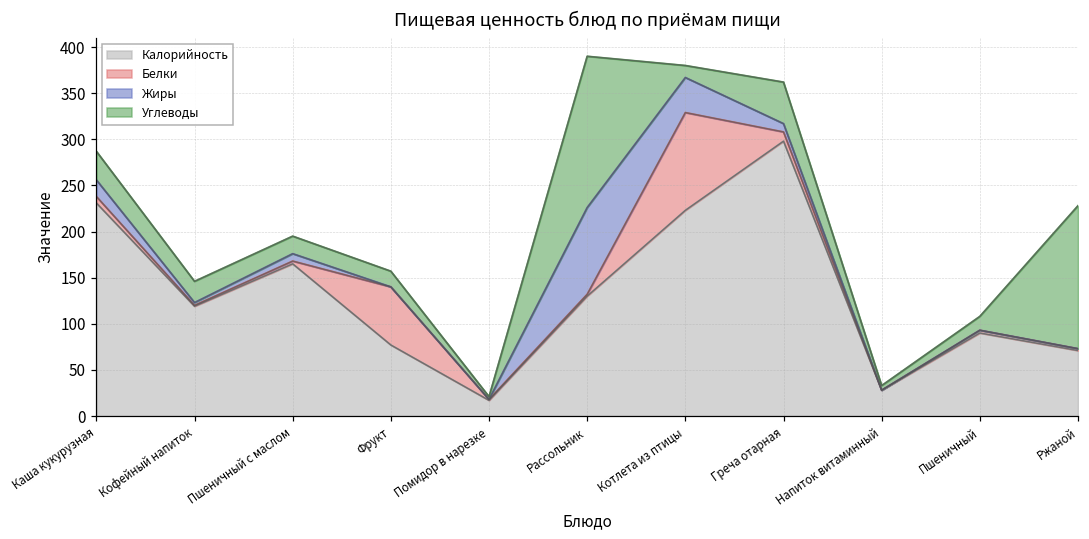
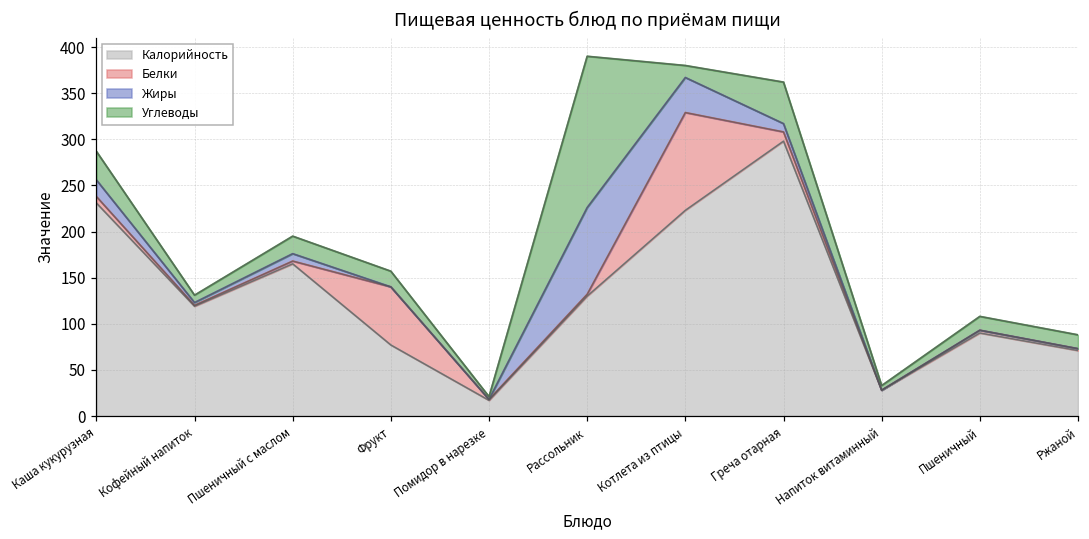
  {
    "Калорийность": {
      "Каша кукурузная": 230,
      "Пшеничный с маслом": 170,
      "Фрукт": 80,
      "Котлета из птицы": 220,
      "Греча отарная": 300,
      "Пшеничный": 90
    },
    "Белки": {
      "Каша кукурузная": 10,
      "Пшеничный с маслом": 0,
      "Котлета из птицы": 110,
      "Греча отарная": 10
    },
    "Жиры": {
      "Каша кукурузная": 20,
      "Пшеничный с маслом": 10,
      "Рассольник": 90,
      "Котлета из птицы": 40,
      "Греча отарная": 10
    },
    "Углеводы": {
      "Каша кукурузная": 30,
-     "Кофейный напиток": 20,
+     "Кофейный напиток": 10,
      "Пшеничный с маслом": 20,
      "Фрукт": 20,
      "Рассольник": 160,
      "Котлета из птицы": 10,
      "Греча отарная": 50,
      "Напиток витаминный": 10,
      "Пшеничный": 20,
-     "Ржаной": 160
+     "Ржаной": 20
    }
  }
